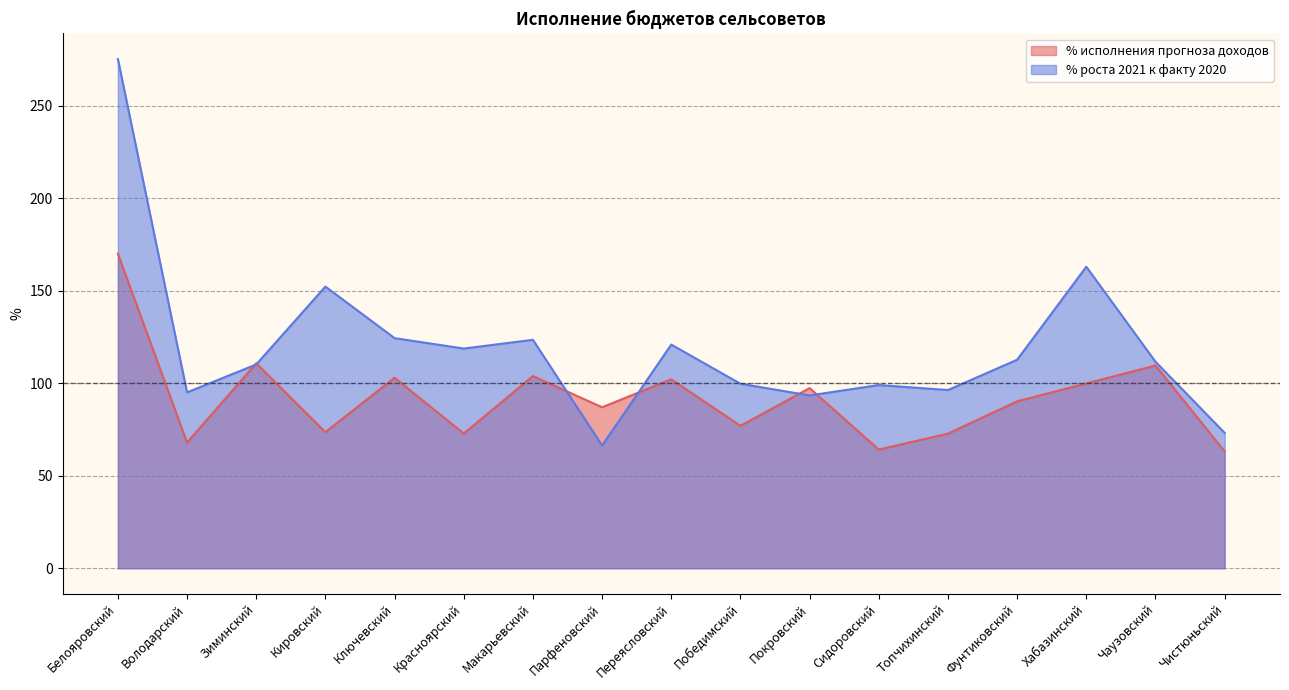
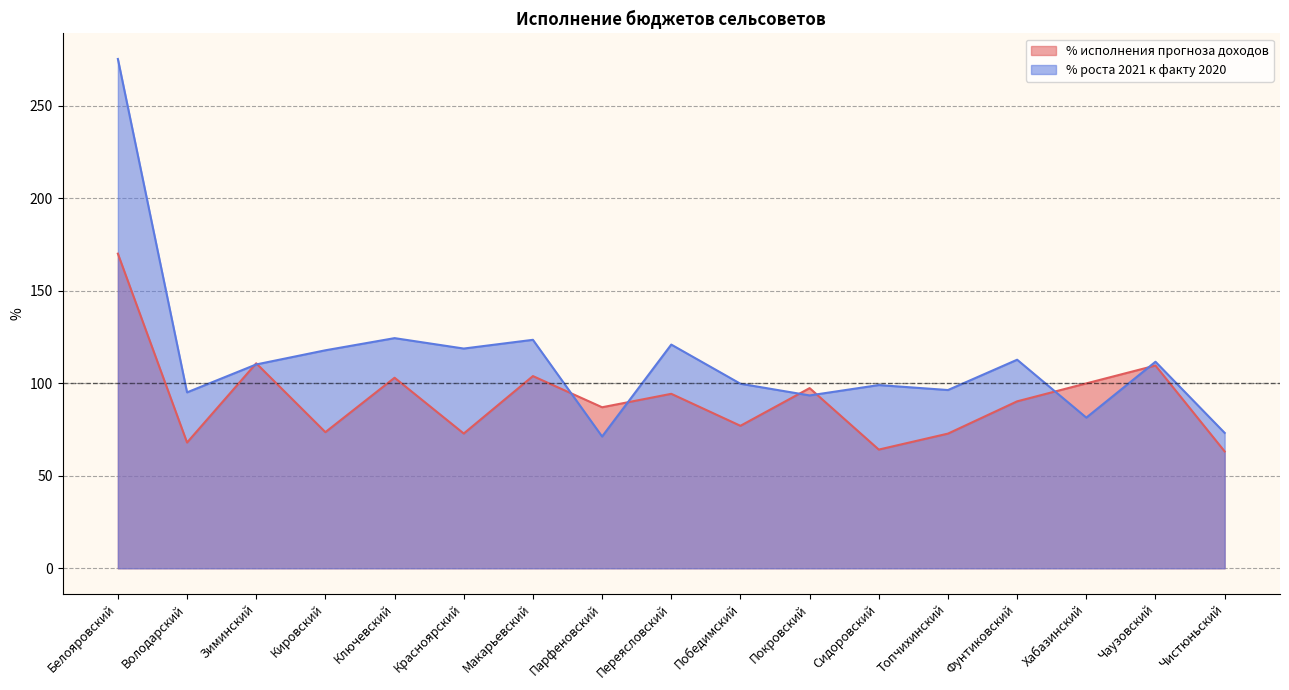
  {
    "% исполнения прогноза доходов": {
      "Белояровский": 170,
      "Володарский": 68,
      "Кировский": 74,
      "Ключевский": 103,
      "Красноярский": 73,
      "Макарьевский": 104,
      "Парфеновский": 87,
-     "Переясловский": 102,
+     "Переясловский": 94,
      "Победимский": 77,
      "Покровский": 97,
      "Сидоровский": 64,
      "Топчихинский": 73,
      "Фунтиковский": 90,
      "Хабазинский": 100,
      "Чаузовский": 110,
      "Чистюньский": 63
    },
    "% роста 2021 к факту 2020": {
      "Белояровский": 275,
      "Володарский": 95,
-     "Кировский": 152,
+     "Кировский": 118,
      "Ключевский": 124,
      "Красноярский": 119,
      "Макарьевский": 124,
-     "Парфеновский": 66,
+     "Парфеновский": 71,
      "Переясловский": 121,
      "Победимский": 100,
      "Покровский": 93,
      "Сидоровский": 99,
      "Топчихинский": 96,
      "Фунтиковский": 113,
-     "Хабазинский": 163,
+     "Хабазинский": 81,
      "Чаузовский": 112,
      "Чистюньский": 73
    }
  }
